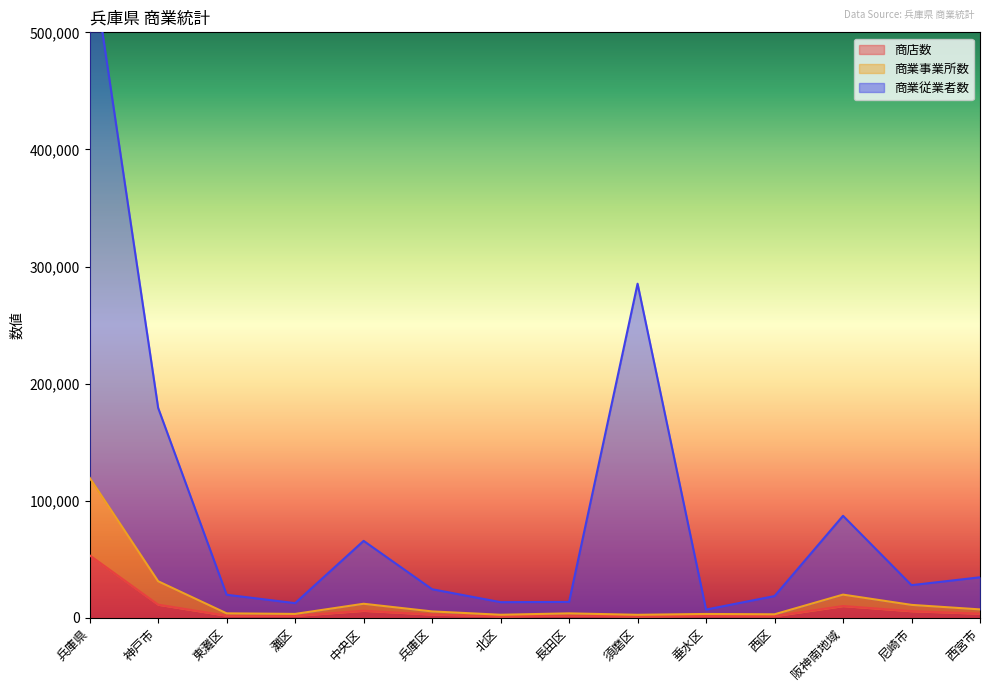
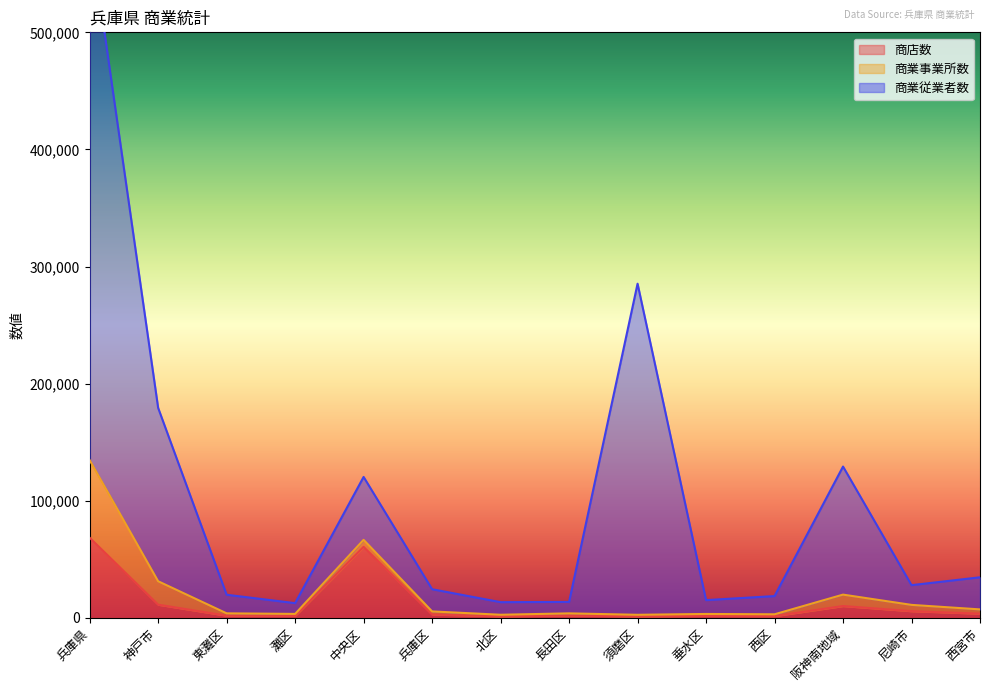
  {
    "商店数": {
-     "兵庫県": "53,000",
+     "兵庫県": "68,000",
      "神戸市": "11,000",
-     "中央区": "6,000",
+     "中央区": "61,000",
      "兵庫区": "3,000",
      "阪神南地域": "10,000",
      "尼崎市": "6,000",
      "西宮市": "4,000"
    },
    "商業事業所数": {
      "兵庫県": "66,000",
      "神戸市": "20,000",
      "中央区": "6,000",
      "兵庫区": "3,000",
      "阪神南地域": "10,000",
      "尼崎市": "5,000",
      "西宮市": "4,000"
    },
    "商業従業者数": {
      "神戸市": "148,000",
      "東灘区": "16,000",
      "灘区": "9,000",
      "中央区": "54,000",
      "兵庫区": "19,000",
      "北区": "11,000",
      "長田区": "10,000",
      "須磨区": "283,000",
-     "垂水区": "4,000",
+     "垂水区": "12,000",
      "西区": "16,000",
-     "阪神南地域": "67,000",
+     "阪神南地域": "109,000",
      "尼崎市": "17,000",
      "西宮市": "27,000"
    }
  }
